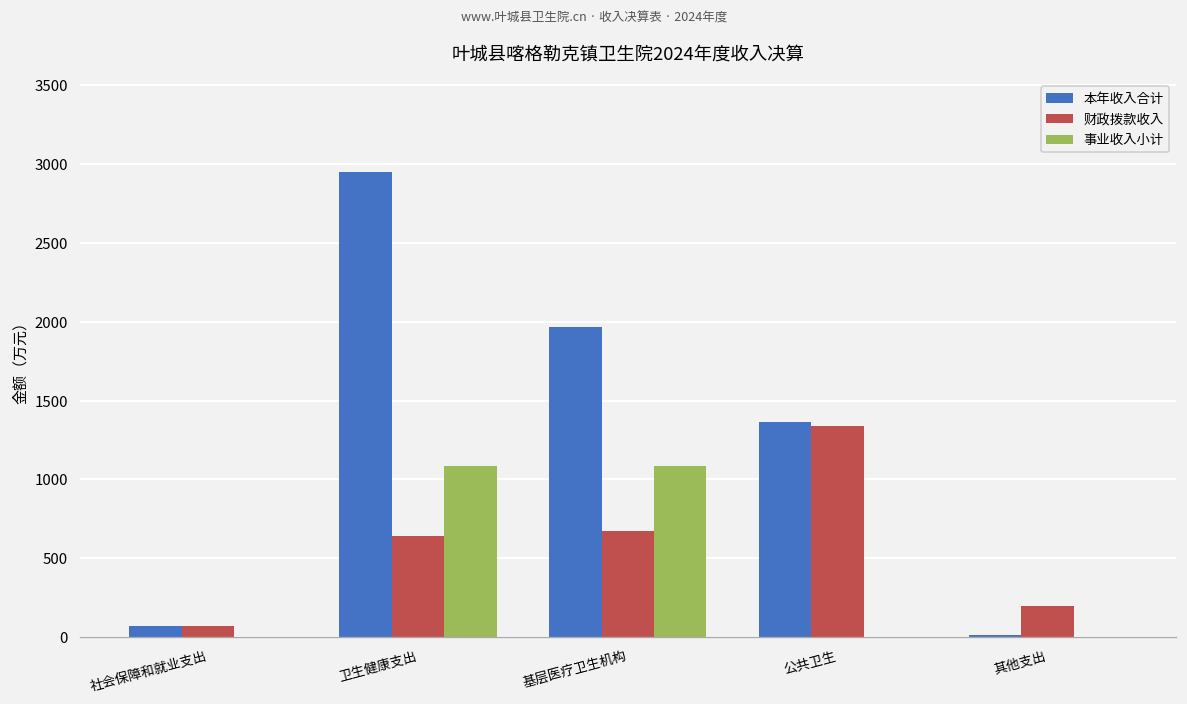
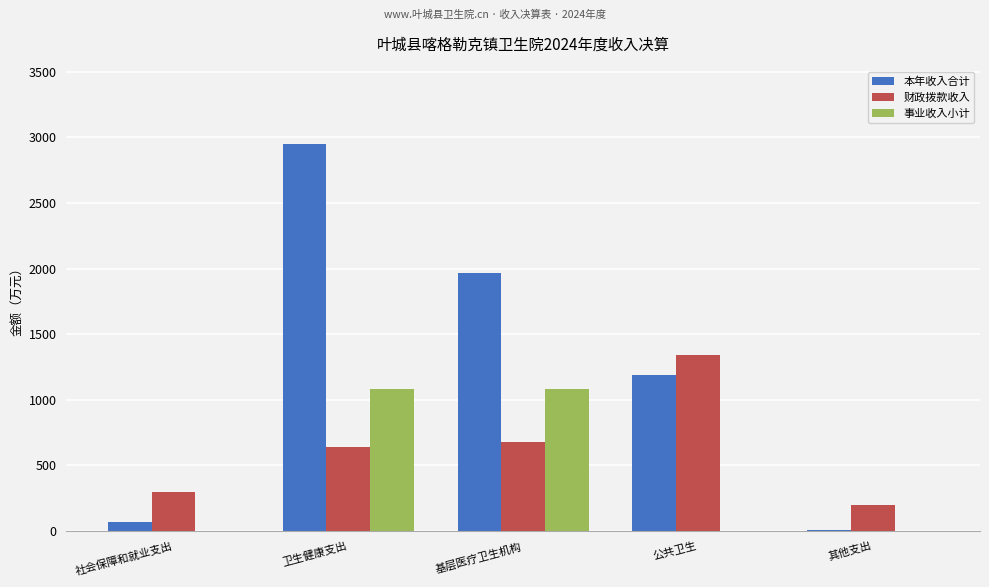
  {
    "本年收入合计": {
      "社会保障和就业支出": 70,
      "卫生健康支出": 2950,
      "基层医疗卫生机构": 1970,
-     "公共卫生": 1360
+     "公共卫生": 1190
    },
    "财政拨款收入": {
-     "社会保障和就业支出": 70,
+     "社会保障和就业支出": 300,
      "卫生健康支出": 640,
      "基层医疗卫生机构": 680,
      "公共卫生": 1340,
      "其他支出": 200
    },
    "事业收入小计": {
      "社会保障和就业支出": 0,
      "卫生健康支出": 1080,
      "基层医疗卫生机构": 1080,
      "公共卫生": 0,
      "其他支出": 0
    }
  }
